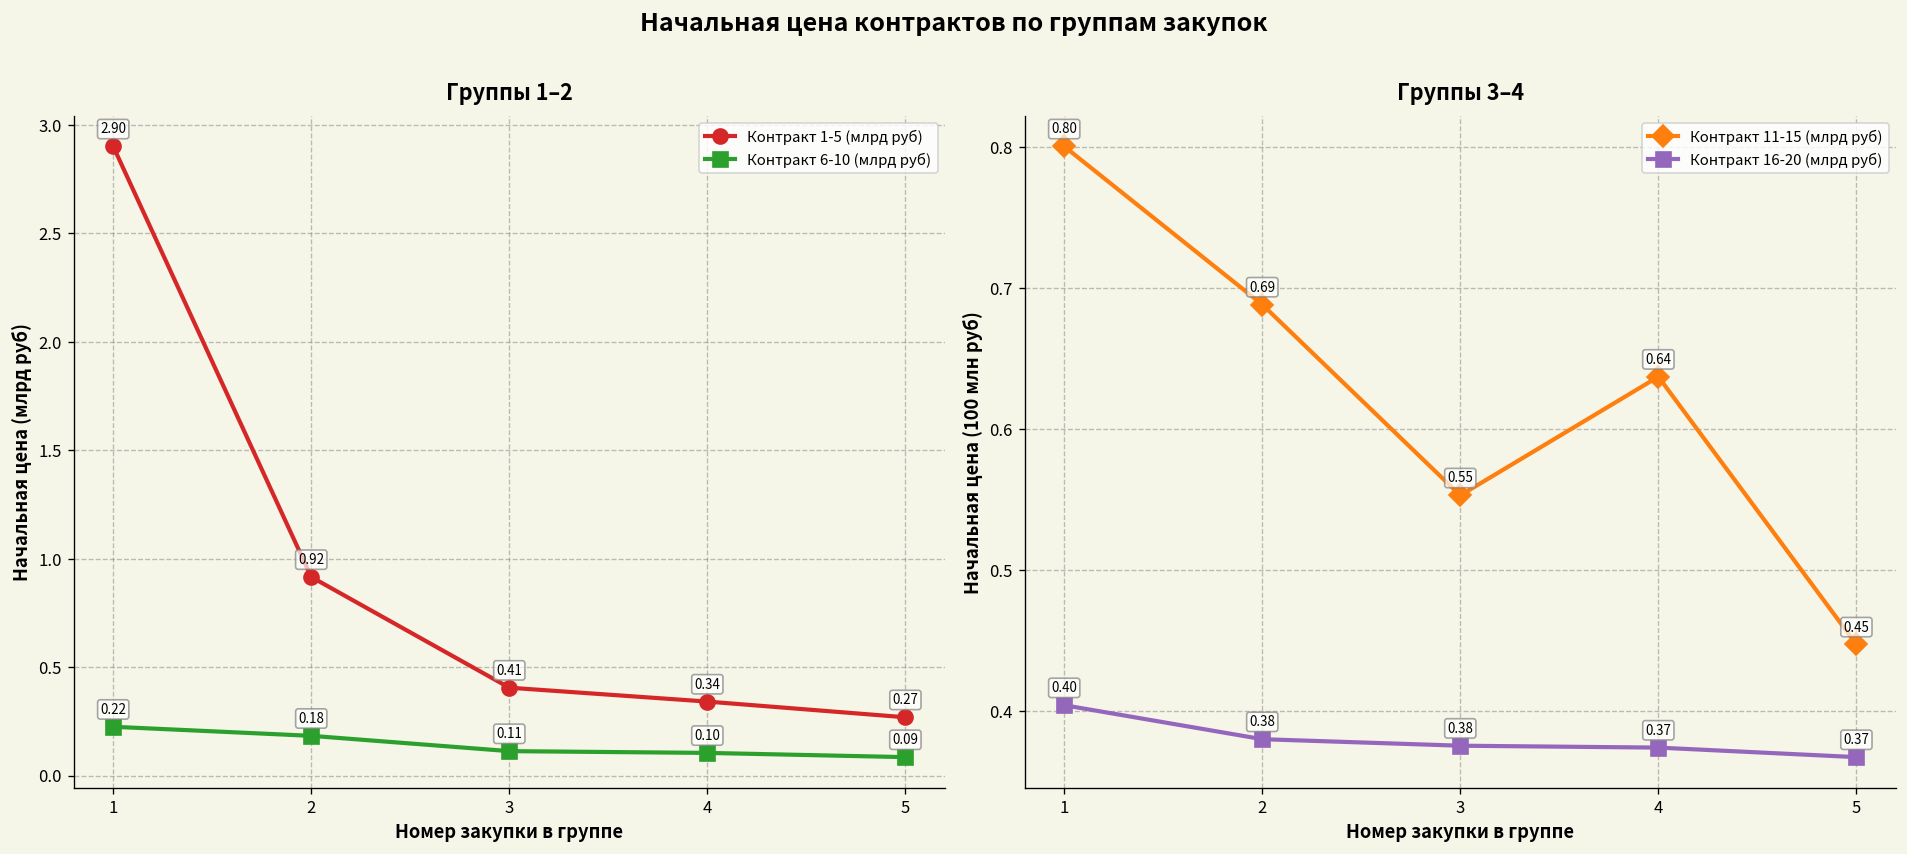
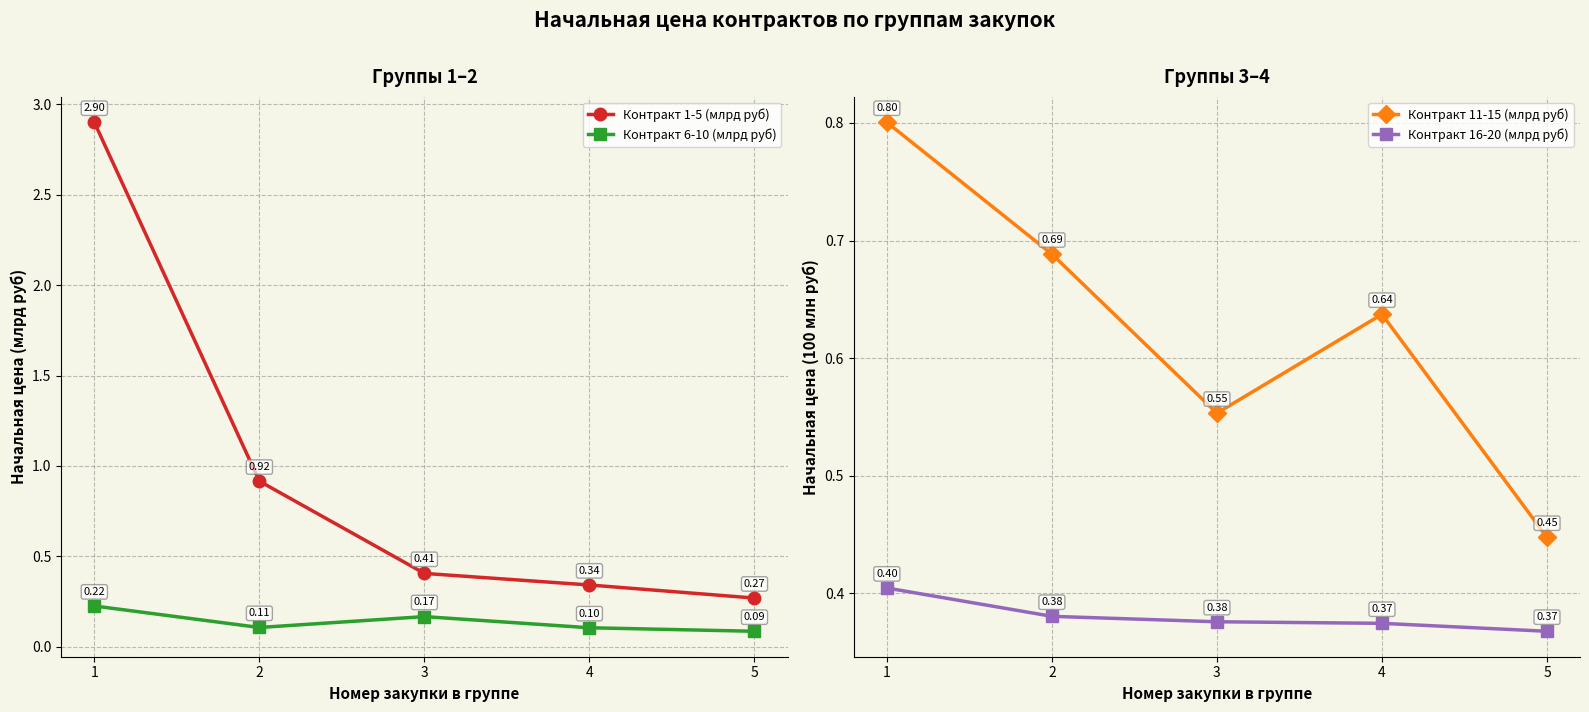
  {
    "Группы 1–2": {
      "Контракт 6-10 (млрд руб)": {
-       "2": 0.18,
-       "3": 0.11
+       "2": 0.11,
+       "3": 0.17
      }
    }
  }
